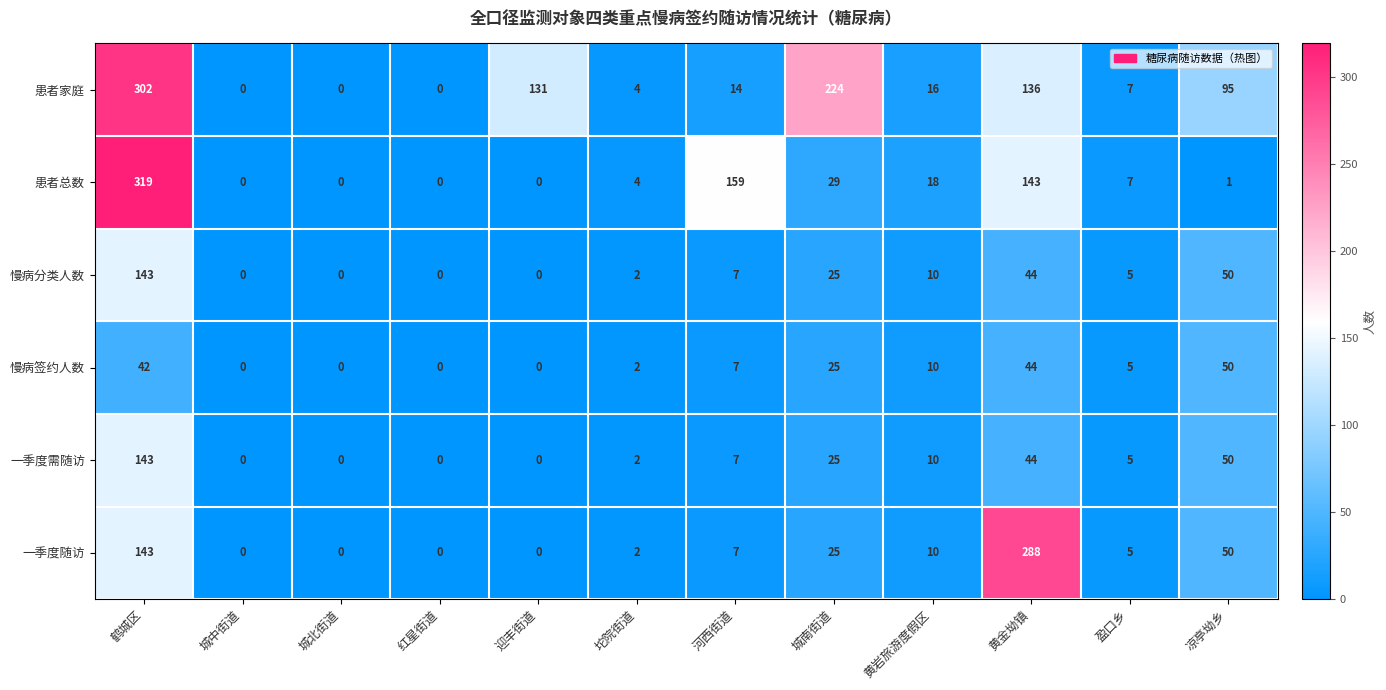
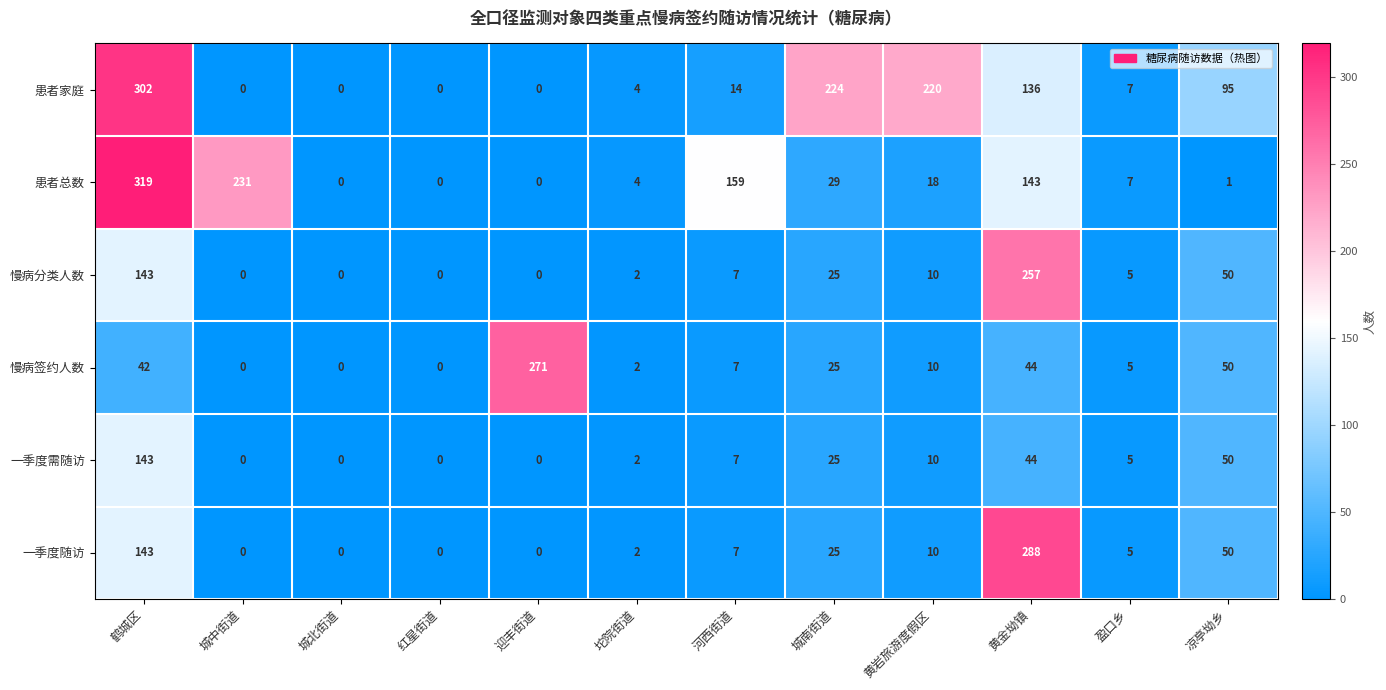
  {
    "患者家庭": {
      "鹤城区": 302,
      "城中街道": 0,
      "城北街道": 0,
      "红星街道": 0,
-     "迎丰街道": 131,
+     "迎丰街道": 0,
      "坨院街道": 4,
      "河西街道": 14,
      "城南街道": 224,
-     "黄岩旅游度假区": 16,
+     "黄岩旅游度假区": 220,
      "黄金坳镇": 136,
      "盈口乡": 7,
      "凉亭坳乡": 95
    },
    "患者总数": {
      "鹤城区": 319,
-     "城中街道": 0,
+     "城中街道": 231,
      "城北街道": 0,
      "红星街道": 0,
      "迎丰街道": 0,
      "坨院街道": 4,
      "河西街道": 159,
      "城南街道": 29,
      "黄岩旅游度假区": 18,
      "黄金坳镇": 143,
      "盈口乡": 7,
      "凉亭坳乡": 1
    },
    "慢病分类人数": {
      "鹤城区": 143,
      "城中街道": 0,
      "城北街道": 0,
      "红星街道": 0,
      "迎丰街道": 0,
      "坨院街道": 2,
      "河西街道": 7,
      "城南街道": 25,
      "黄岩旅游度假区": 10,
-     "黄金坳镇": 44,
+     "黄金坳镇": 257,
      "盈口乡": 5,
      "凉亭坳乡": 50
    },
    "慢病签约人数": {
      "鹤城区": 42,
      "城中街道": 0,
      "城北街道": 0,
      "红星街道": 0,
-     "迎丰街道": 0,
+     "迎丰街道": 271,
      "坨院街道": 2,
      "河西街道": 7,
      "城南街道": 25,
      "黄岩旅游度假区": 10,
      "黄金坳镇": 44,
      "盈口乡": 5,
      "凉亭坳乡": 50
    },
    "一季度需随访": {
      "鹤城区": 143,
      "城中街道": 0,
      "城北街道": 0,
      "红星街道": 0,
      "迎丰街道": 0,
      "坨院街道": 2,
      "河西街道": 7,
      "城南街道": 25,
      "黄岩旅游度假区": 10,
      "黄金坳镇": 44,
      "盈口乡": 5,
      "凉亭坳乡": 50
    },
    "一季度随访": {
      "鹤城区": 143,
      "城中街道": 0,
      "城北街道": 0,
      "红星街道": 0,
      "迎丰街道": 0,
      "坨院街道": 2,
      "河西街道": 7,
      "城南街道": 25,
      "黄岩旅游度假区": 10,
      "黄金坳镇": 288,
      "盈口乡": 5,
      "凉亭坳乡": 50
    }
  }
